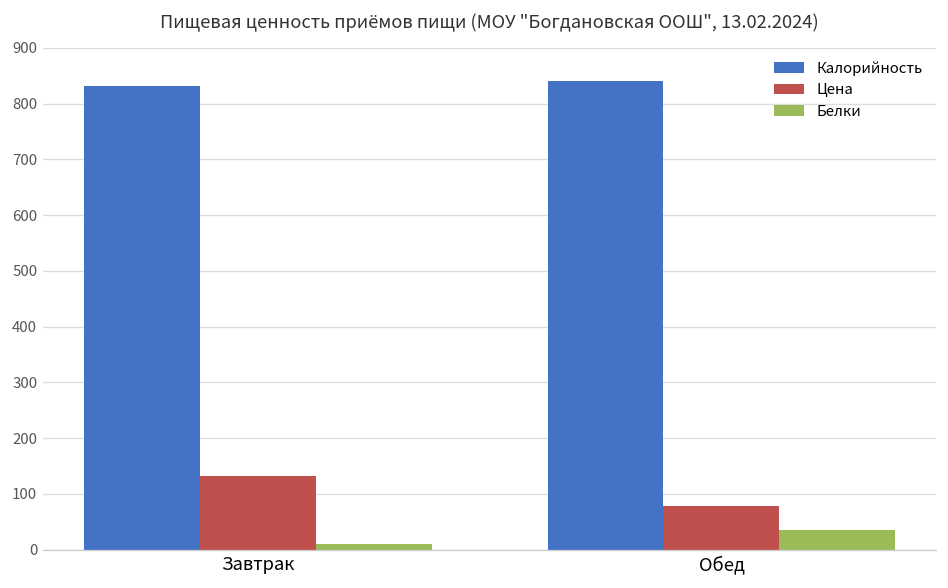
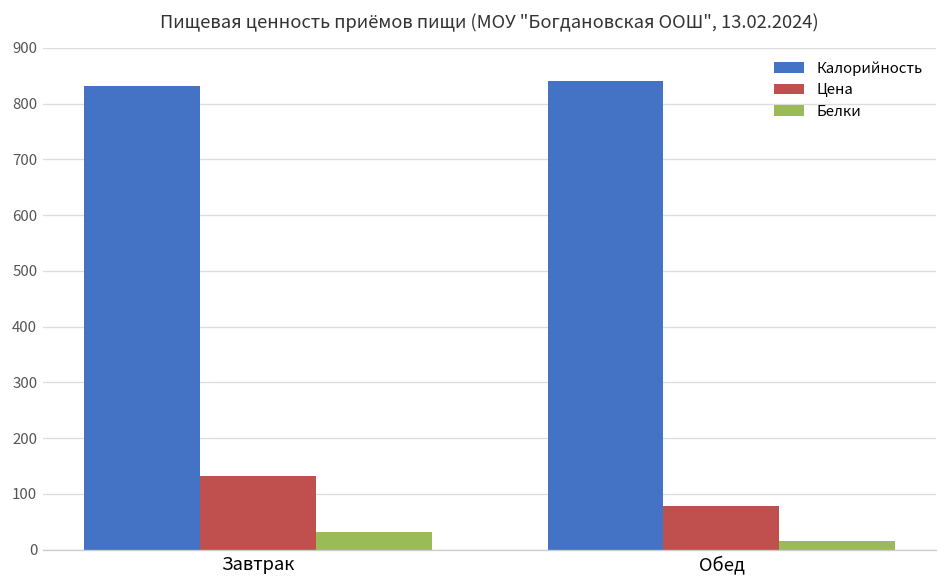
  {
    "Калорийность": {
      "Завтрак": 830,
      "Обед": 840
    },
    "Цена": {
      "Завтрак": 130,
      "Обед": 80
    },
    "Белки": {
-     "Завтрак": 10,
-     "Обед": 40
+     "Завтрак": 30,
+     "Обед": 20
    }
  }
